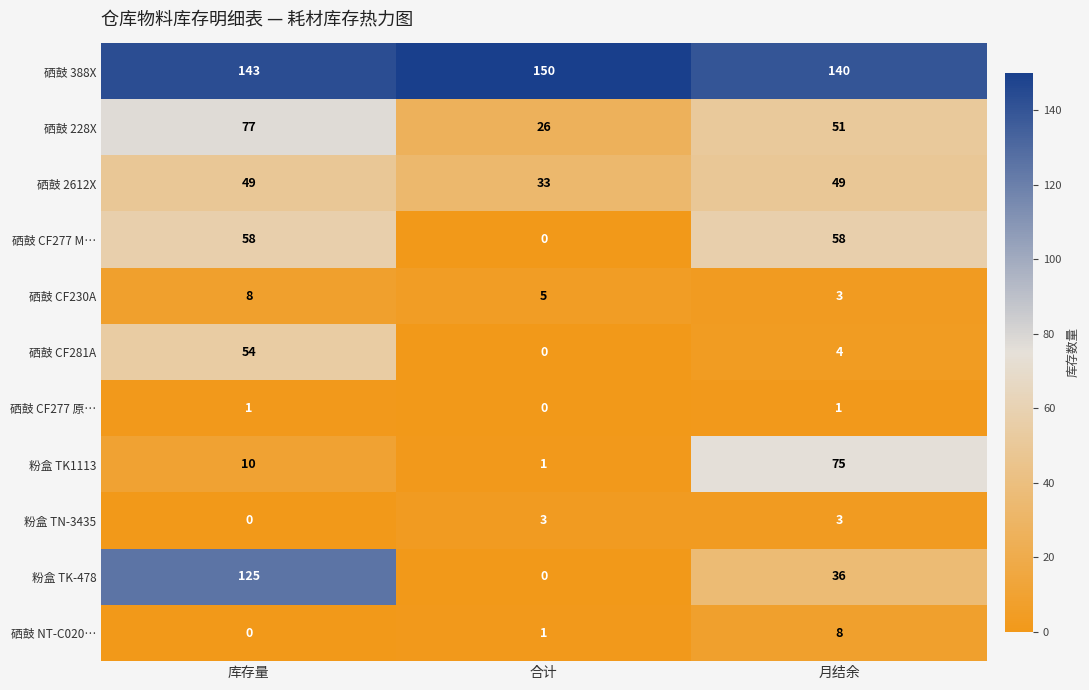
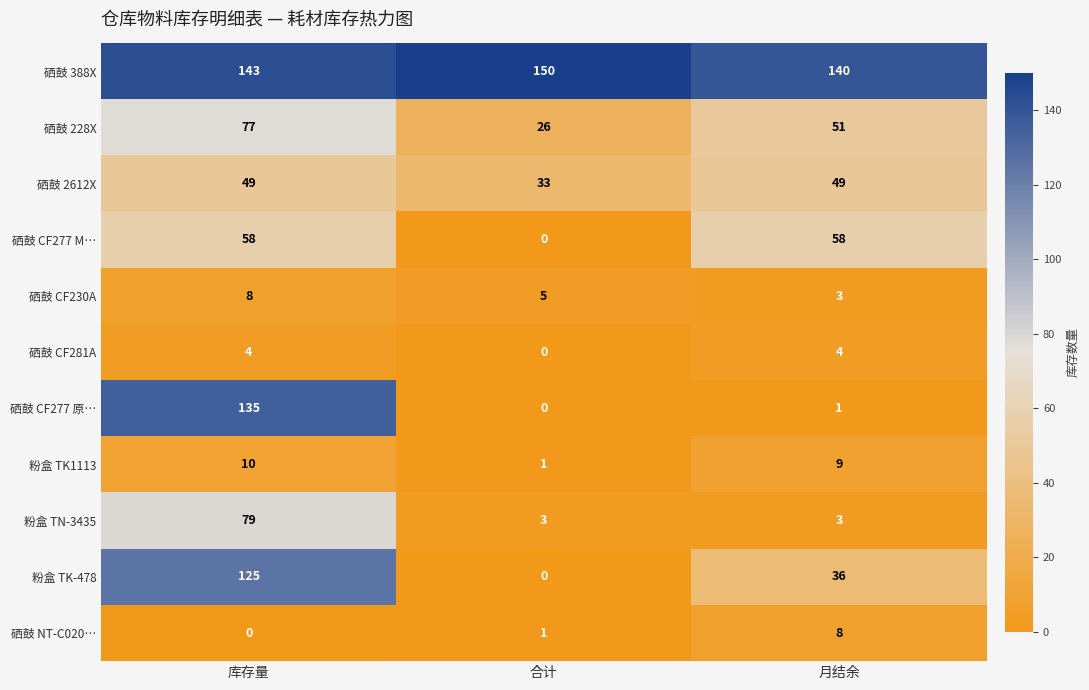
  {
    "硒鼓 388X": {
      "库存量": 143,
      "合计": 150,
      "月结余": 140
    },
    "硒鼓 228X": {
      "库存量": 77,
      "合计": 26,
      "月结余": 51
    },
    "硒鼓 2612X": {
      "库存量": 49,
      "合计": 33,
      "月结余": 49
    },
    "硒鼓 CF277 M…": {
      "库存量": 58,
      "合计": 0,
      "月结余": 58
    },
    "硒鼓 CF230A": {
      "库存量": 8,
      "合计": 5,
      "月结余": 3
    },
    "硒鼓 CF281A": {
-     "库存量": 54,
+     "库存量": 4,
      "合计": 0,
      "月结余": 4
    },
    "硒鼓 CF277 原…": {
-     "库存量": 1,
+     "库存量": 135,
      "合计": 0,
      "月结余": 1
    },
    "粉盒 TK1113": {
      "库存量": 10,
      "合计": 1,
-     "月结余": 75
+     "月结余": 9
    },
    "粉盒 TN-3435": {
-     "库存量": 0,
+     "库存量": 79,
      "合计": 3,
      "月结余": 3
    },
    "粉盒 TK-478": {
      "库存量": 125,
      "合计": 0,
      "月结余": 36
    },
    "硒鼓 NT-C020…": {
      "库存量": 0,
      "合计": 1,
      "月结余": 8
    }
  }
